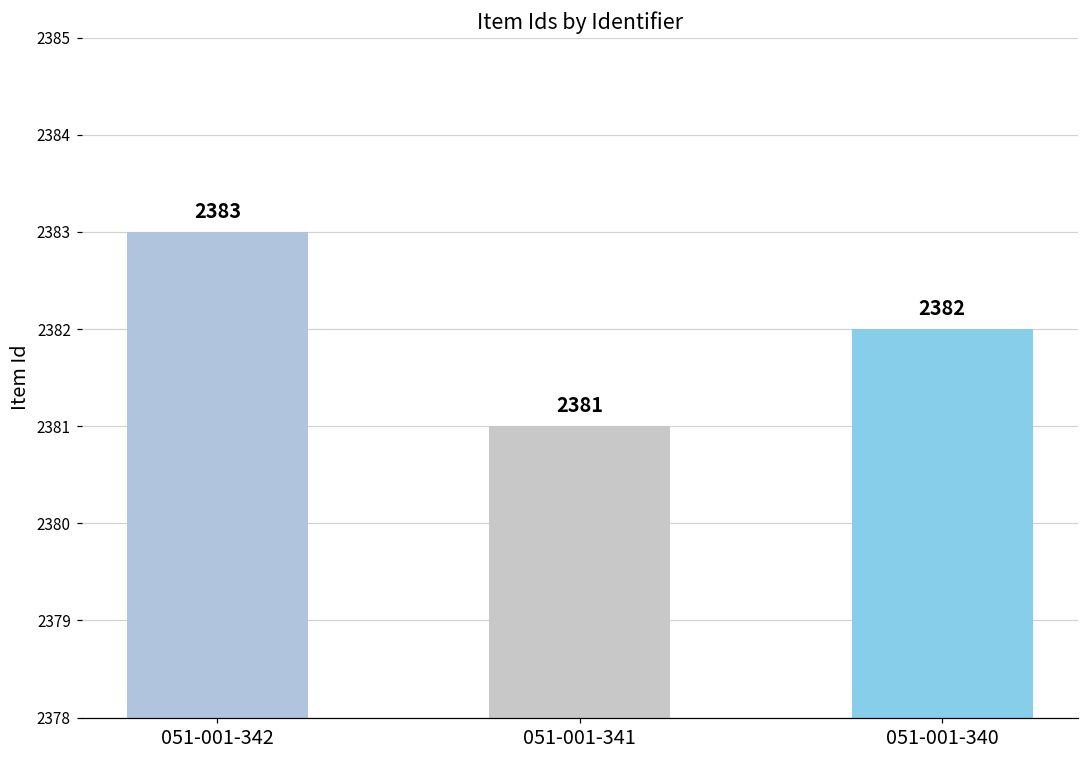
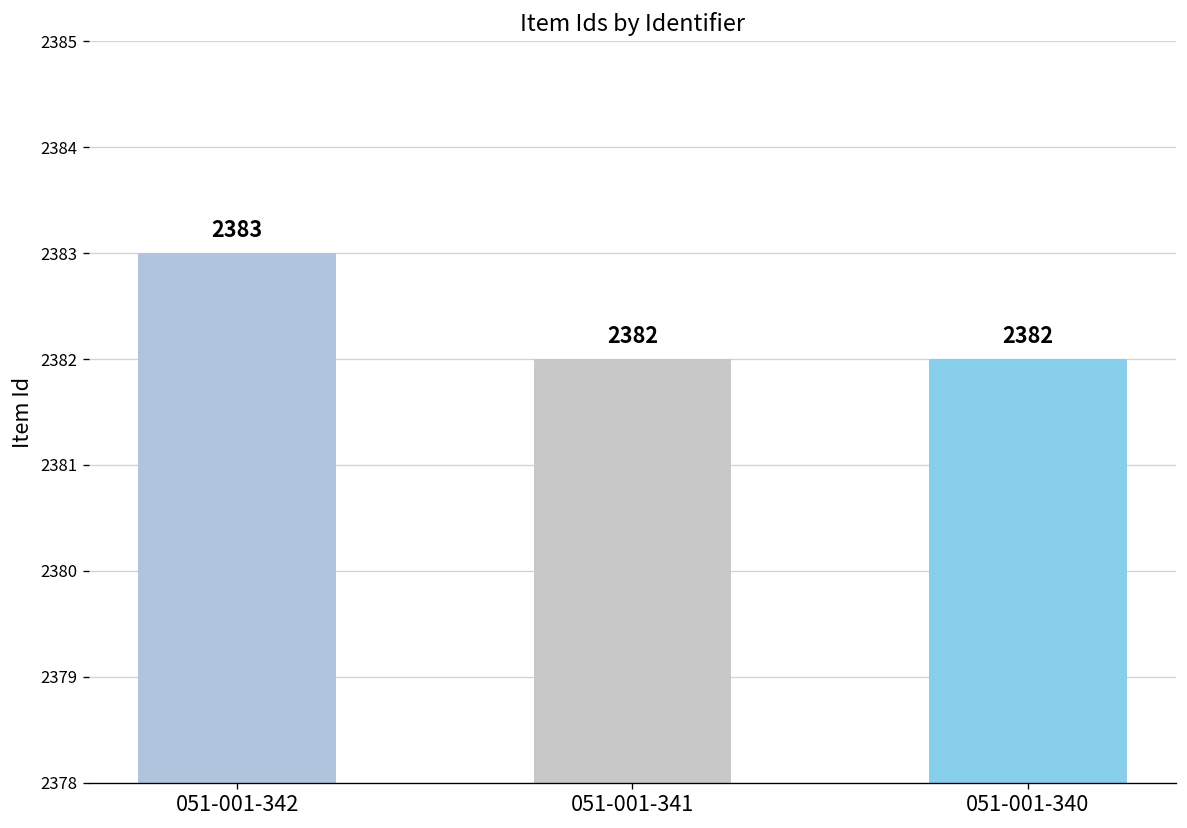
  {
    "051-001-342": 2383,
-   "051-001-341": 2381,
+   "051-001-341": 2382,
    "051-001-340": 2382
  }
